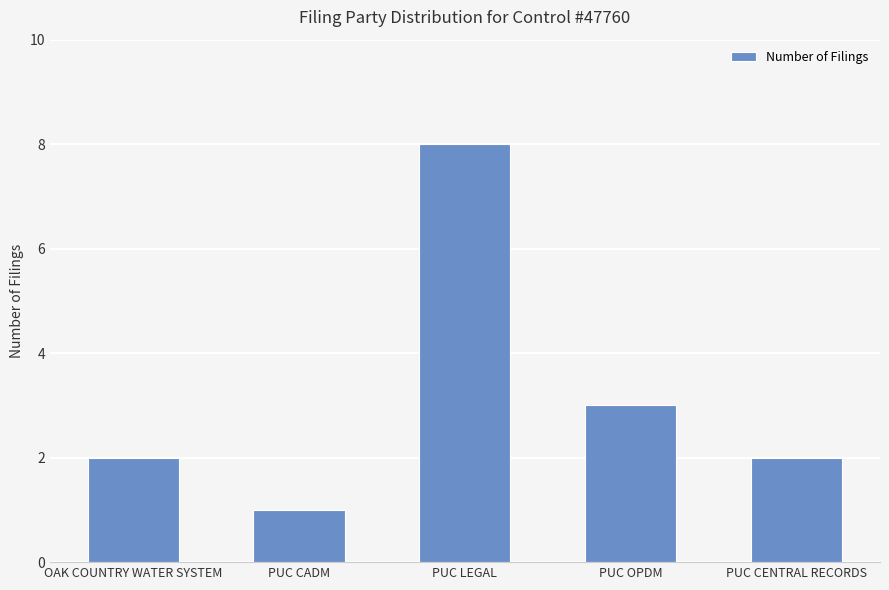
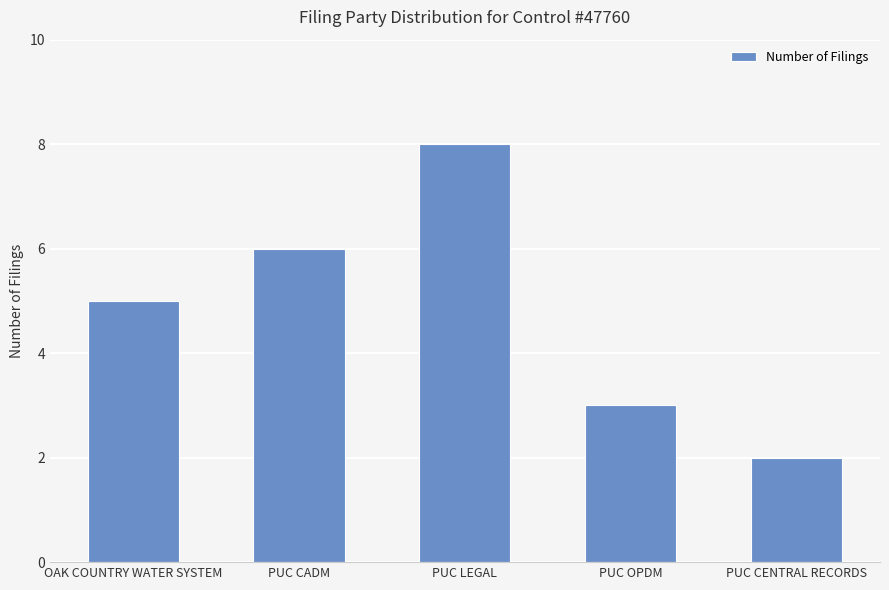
  {
-   "OAK COUNTRY WATER SYSTEM": 2,
-   "PUC CADM": 1,
+   "OAK COUNTRY WATER SYSTEM": 5,
+   "PUC CADM": 6,
    "PUC LEGAL": 8,
    "PUC OPDM": 3,
    "PUC CENTRAL RECORDS": 2
  }
